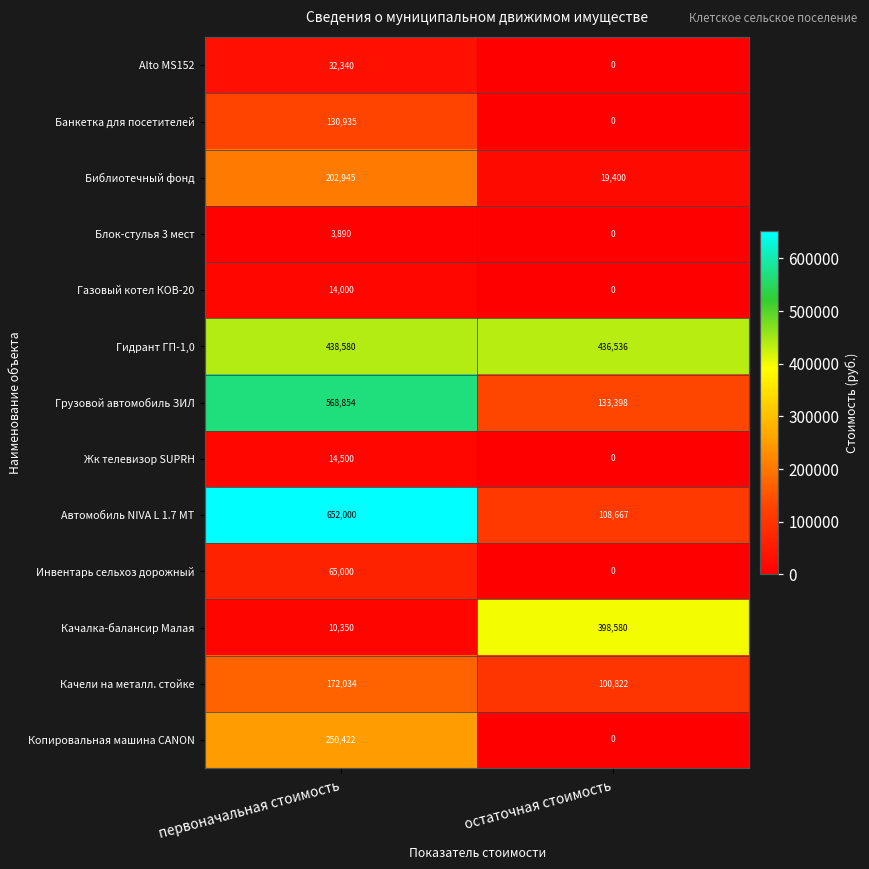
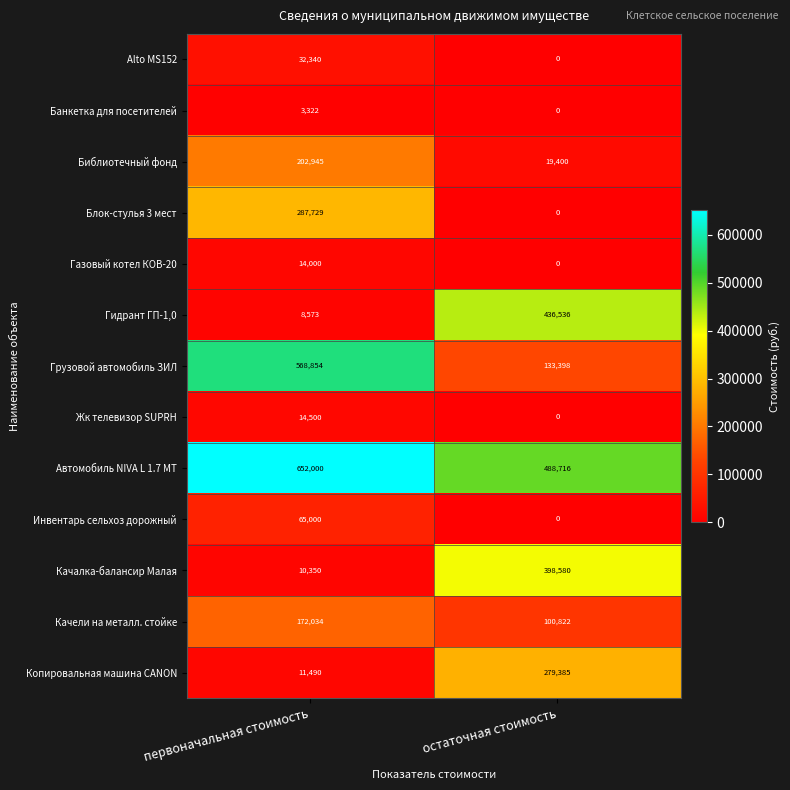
  {
    "Alto MS152": {
      "первоначальная стоимость": "32,340",
      "остаточная стоимость": "0"
    },
    "Банкетка для посетителей": {
-     "первоначальная стоимость": "130,935",
+     "первоначальная стоимость": "3,322",
      "остаточная стоимость": "0"
    },
    "Библиотечный фонд": {
      "первоначальная стоимость": "202,945",
      "остаточная стоимость": "19,400"
    },
    "Блок-стулья 3 мест": {
-     "первоначальная стоимость": "3,890",
+     "первоначальная стоимость": "287,729",
      "остаточная стоимость": "0"
    },
    "Газовый котел КОВ-20": {
      "первоначальная стоимость": "14,000",
      "остаточная стоимость": "0"
    },
    "Гидрант ГП-1,0": {
-     "первоначальная стоимость": "438,580",
+     "первоначальная стоимость": "8,573",
      "остаточная стоимость": "436,536"
    },
    "Грузовой автомобиль ЗИЛ": {
      "первоначальная стоимость": "568,854",
      "остаточная стоимость": "133,398"
    },
    "Жк телевизор SUPRH": {
      "первоначальная стоимость": "14,500",
      "остаточная стоимость": "0"
    },
    "Автомобиль NIVA L 1.7 MT": {
      "первоначальная стоимость": "652,000",
-     "остаточная стоимость": "108,667"
+     "остаточная стоимость": "488,716"
    },
    "Инвентарь сельхоз дорожный": {
      "первоначальная стоимость": "65,000",
      "остаточная стоимость": "0"
    },
    "Качалка-балансир Малая": {
      "первоначальная стоимость": "10,350",
      "остаточная стоимость": "398,580"
    },
    "Качели на металл. стойке": {
      "первоначальная стоимость": "172,034",
      "остаточная стоимость": "100,822"
    },
    "Копировальная машина CANON": {
-     "первоначальная стоимость": "250,422",
-     "остаточная стоимость": "0"
+     "первоначальная стоимость": "11,490",
+     "остаточная стоимость": "279,385"
    }
  }
